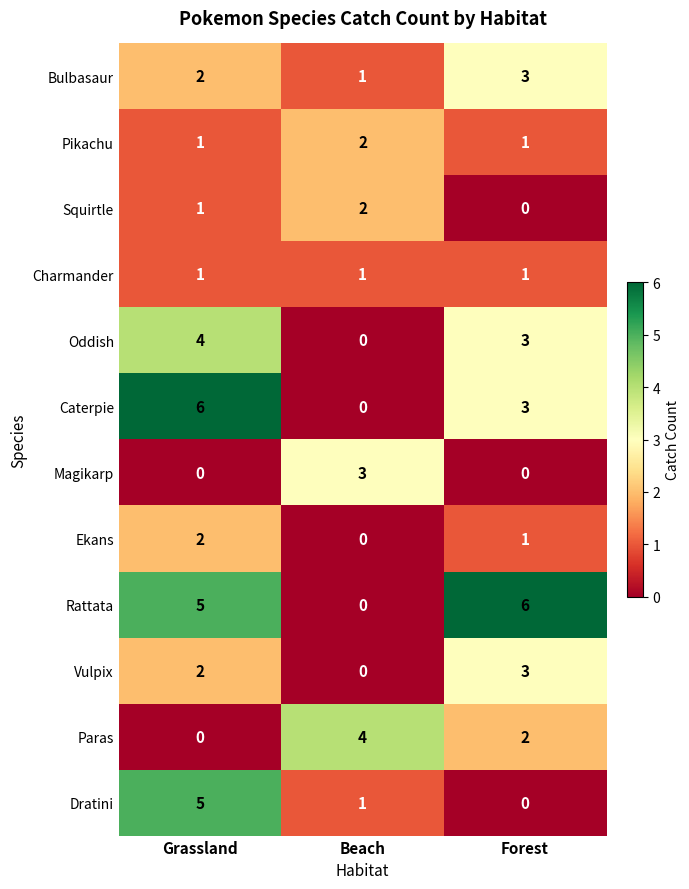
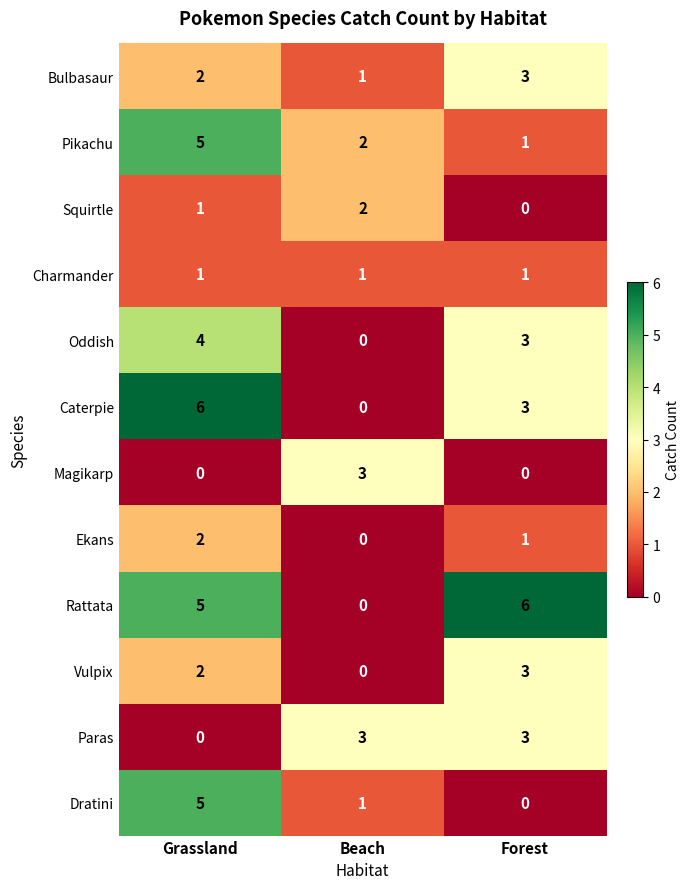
  {
    "Bulbasaur": {
      "Grassland": 2,
      "Beach": 1,
      "Forest": 3
    },
    "Pikachu": {
-     "Grassland": 1,
+     "Grassland": 5,
      "Beach": 2,
      "Forest": 1
    },
    "Squirtle": {
      "Grassland": 1,
      "Beach": 2,
      "Forest": 0
    },
    "Charmander": {
      "Grassland": 1,
      "Beach": 1,
      "Forest": 1
    },
    "Oddish": {
      "Grassland": 4,
      "Beach": 0,
      "Forest": 3
    },
    "Caterpie": {
      "Grassland": 6,
      "Beach": 0,
      "Forest": 3
    },
    "Magikarp": {
      "Grassland": 0,
      "Beach": 3,
      "Forest": 0
    },
    "Ekans": {
      "Grassland": 2,
      "Beach": 0,
      "Forest": 1
    },
    "Rattata": {
      "Grassland": 5,
      "Beach": 0,
      "Forest": 6
    },
    "Vulpix": {
      "Grassland": 2,
      "Beach": 0,
      "Forest": 3
    },
    "Paras": {
      "Grassland": 0,
-     "Beach": 4,
-     "Forest": 2
+     "Beach": 3,
+     "Forest": 3
    },
    "Dratini": {
      "Grassland": 5,
      "Beach": 1,
      "Forest": 0
    }
  }
